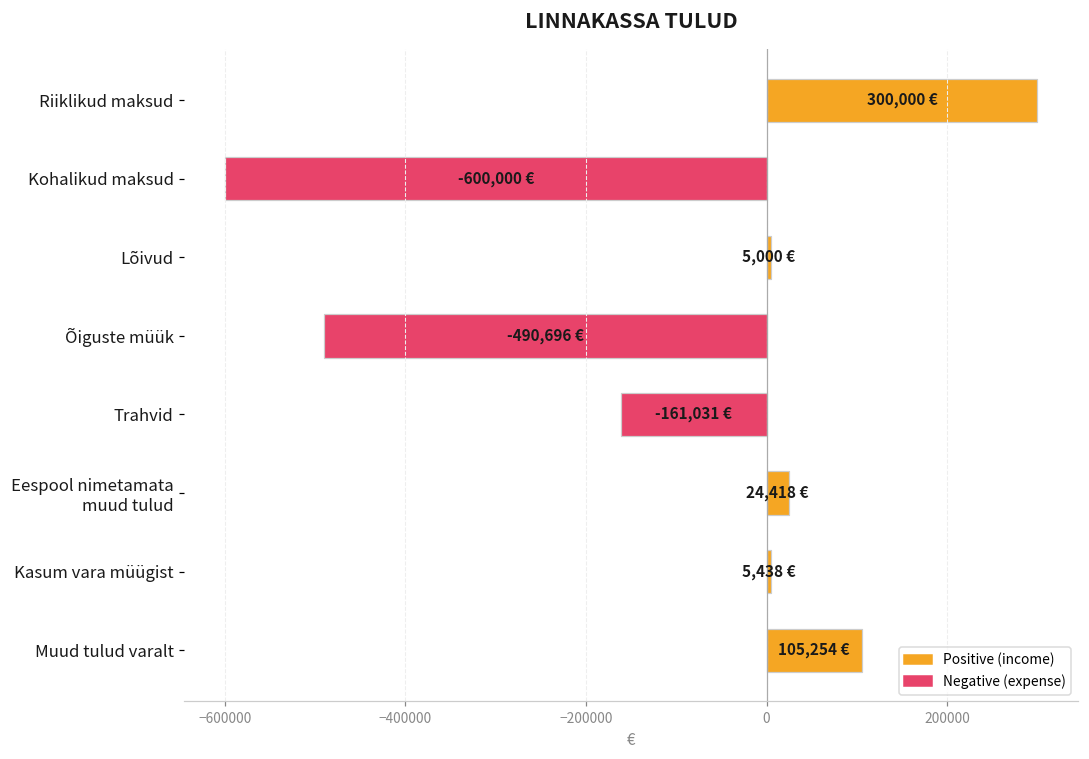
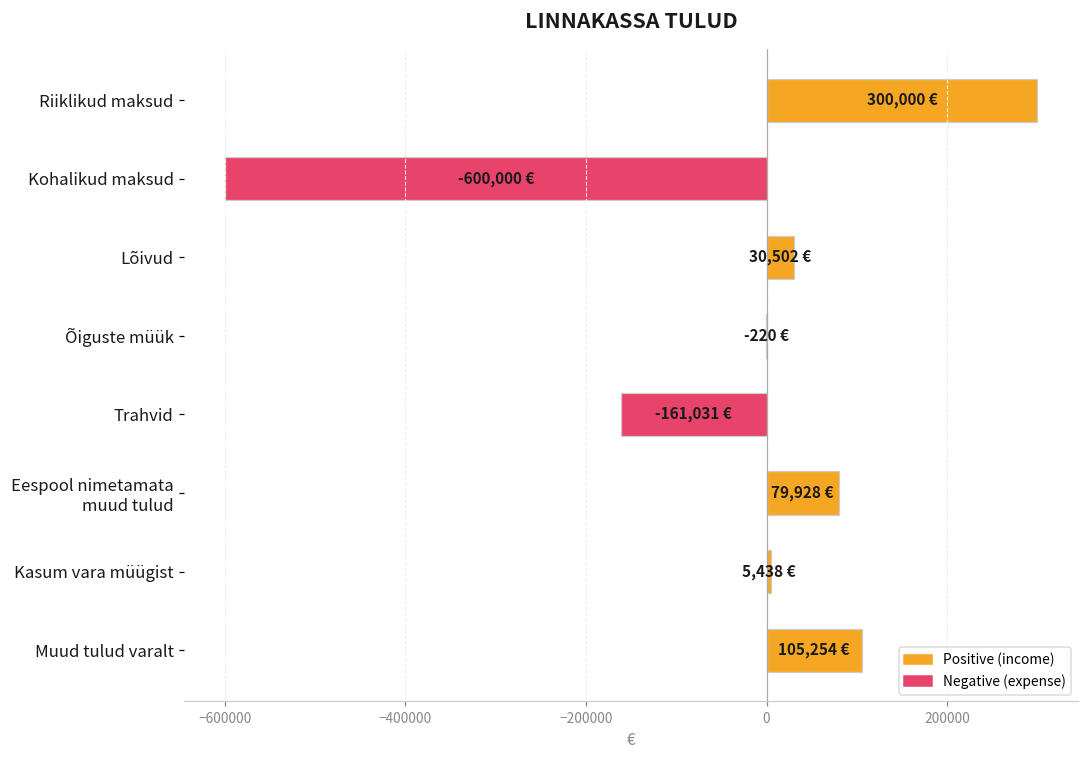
  {
    "Riiklikud maksud": "300,000",
    "Kohalikud maksud": "-600,000",
-   "Lõivud": "5,000",
-   "Õiguste müük": "-490,696",
+   "Lõivud": "30,502",
+   "Õiguste müük": "-220",
    "Trahvid": "-161,031",
-   "Eespool nimetamata muud tulud": "24,418",
+   "Eespool nimetamata muud tulud": "79,928",
    "Kasum vara müügist": "5,438",
    "Muud tulud varalt": "105,254"
  }
